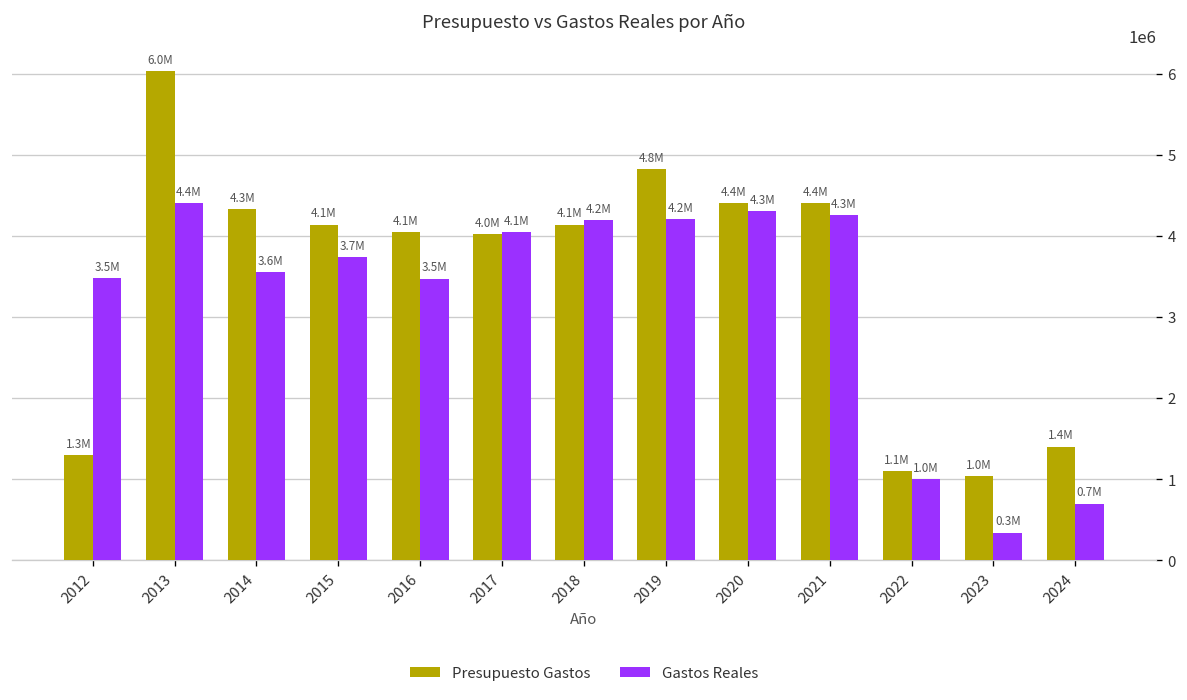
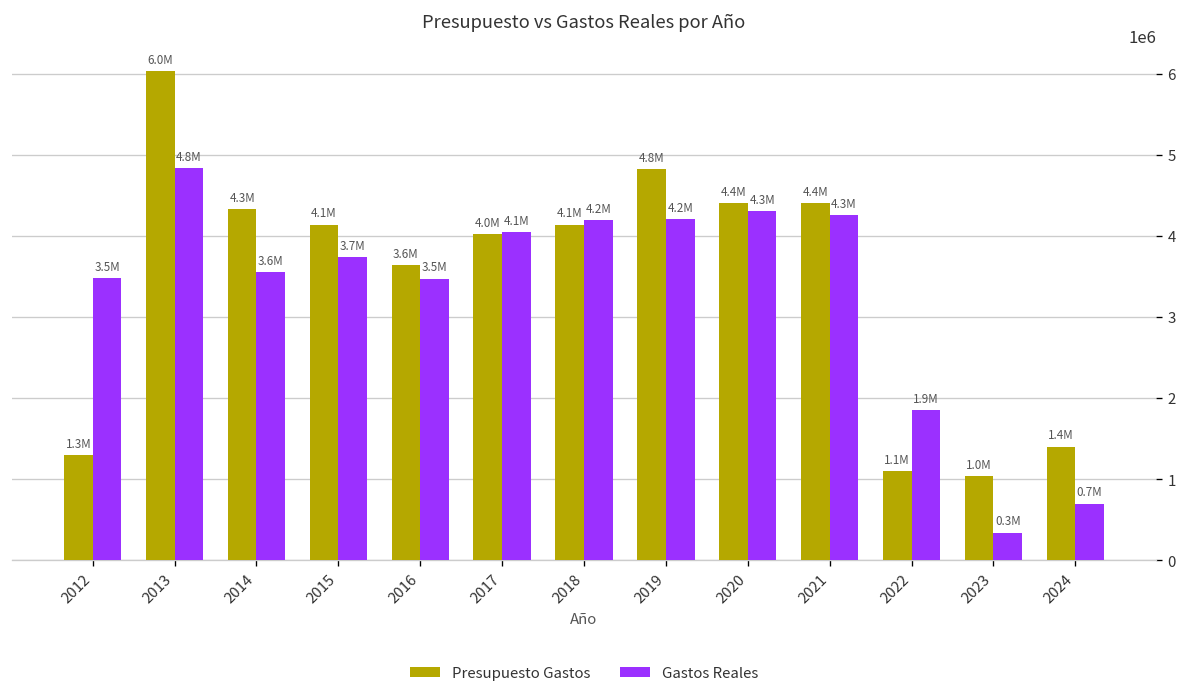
  {
    "Presupuesto Gastos": {
      "2012": "1.3M",
      "2013": "6.0M",
      "2014": "4.3M",
      "2015": "4.1M",
-     "2016": "4.1M",
+     "2016": "3.6M",
      "2017": "4.0M",
      "2018": "4.1M",
      "2019": "4.8M",
      "2020": "4.4M",
      "2021": "4.4M",
      "2022": "1.1M",
      "2023": "1.0M",
      "2024": "1.4M"
    },
    "Gastos Reales": {
      "2012": "3.5M",
-     "2013": "4.4M",
+     "2013": "4.8M",
      "2014": "3.6M",
      "2015": "3.7M",
      "2016": "3.5M",
      "2017": "4.1M",
      "2018": "4.2M",
      "2019": "4.2M",
      "2020": "4.3M",
      "2021": "4.3M",
-     "2022": "1.0M",
+     "2022": "1.9M",
      "2023": "0.3M",
      "2024": "0.7M"
    }
  }
